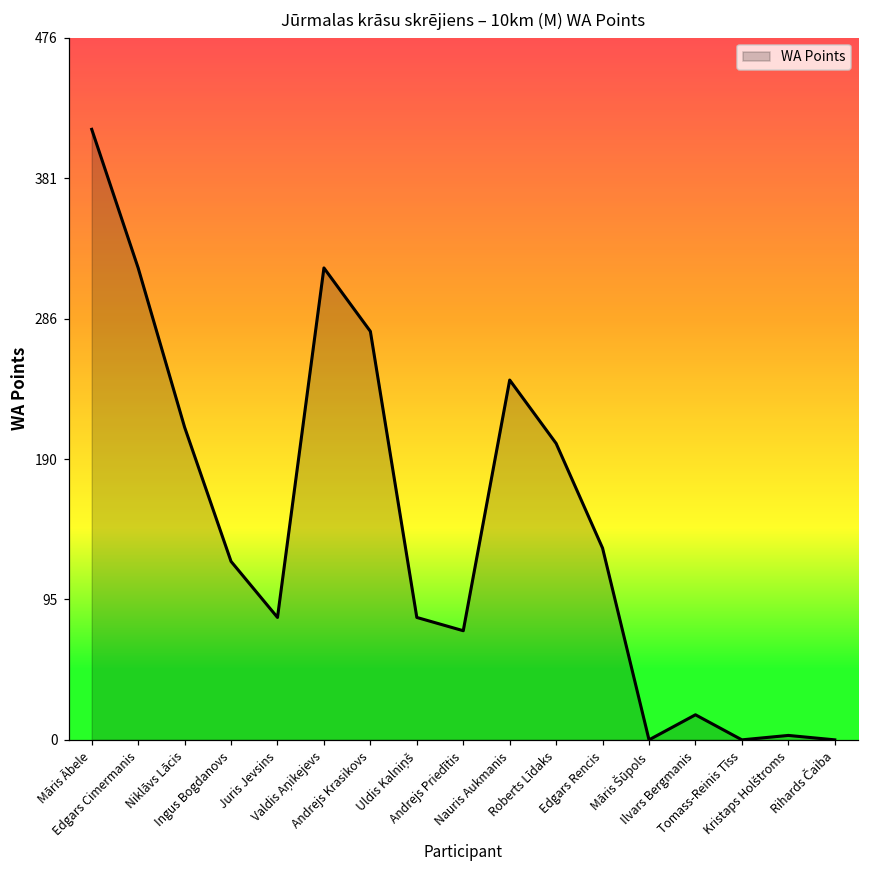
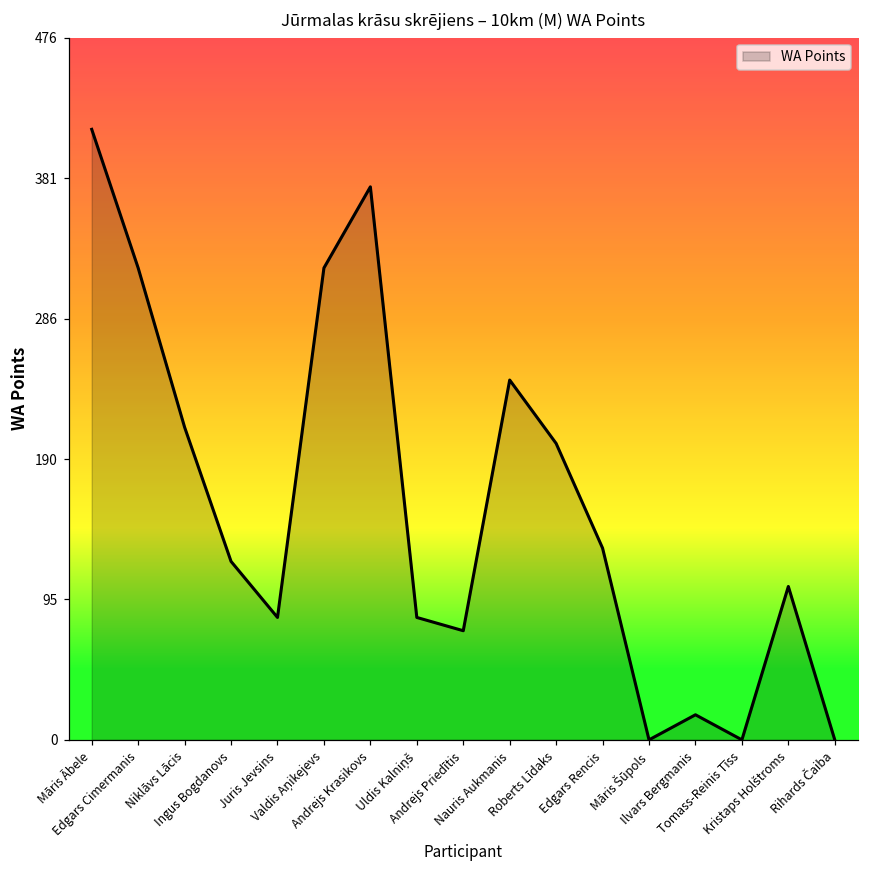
  {
    "Māris Ābele": 414,
    "Edgars Cimermanis": 320,
    "Niklāvs Lācis": 212,
    "Ingus Bogdanovs": 121,
    "Juris Jevsins": 83,
    "Valdis Aņikejevs": 320,
-   "Andrejs Krasikovs": 277,
+   "Andrejs Krasikovs": 375,
    "Uldis Kalniņš": 83,
    "Andrejs Priedītis": 74,
    "Nauris Aukmanis": 244,
    "Roberts Līdaks": 201,
    "Edgars Rencis": 130,
    "Māris Šūpols": 0,
    "Ilvars Bergmanis": 17,
    "Tomass-Reinis Tīss": 0,
-   "Kristaps Holštroms": 3,
+   "Kristaps Holštroms": 104,
    "Rihards Čaiba": 0
  }
